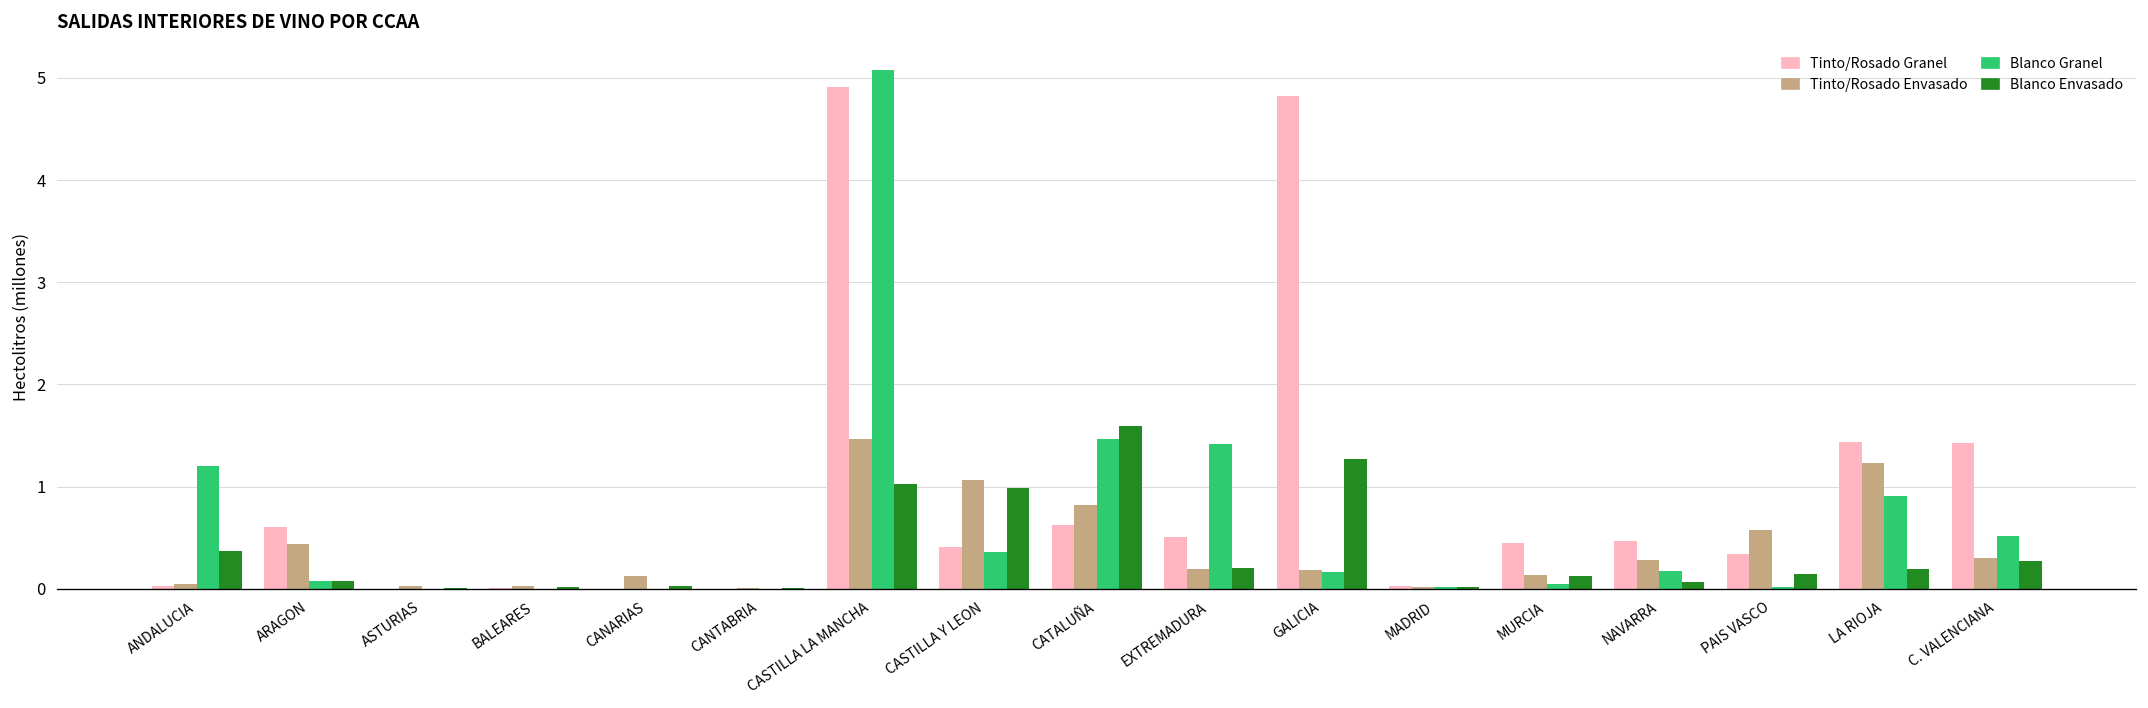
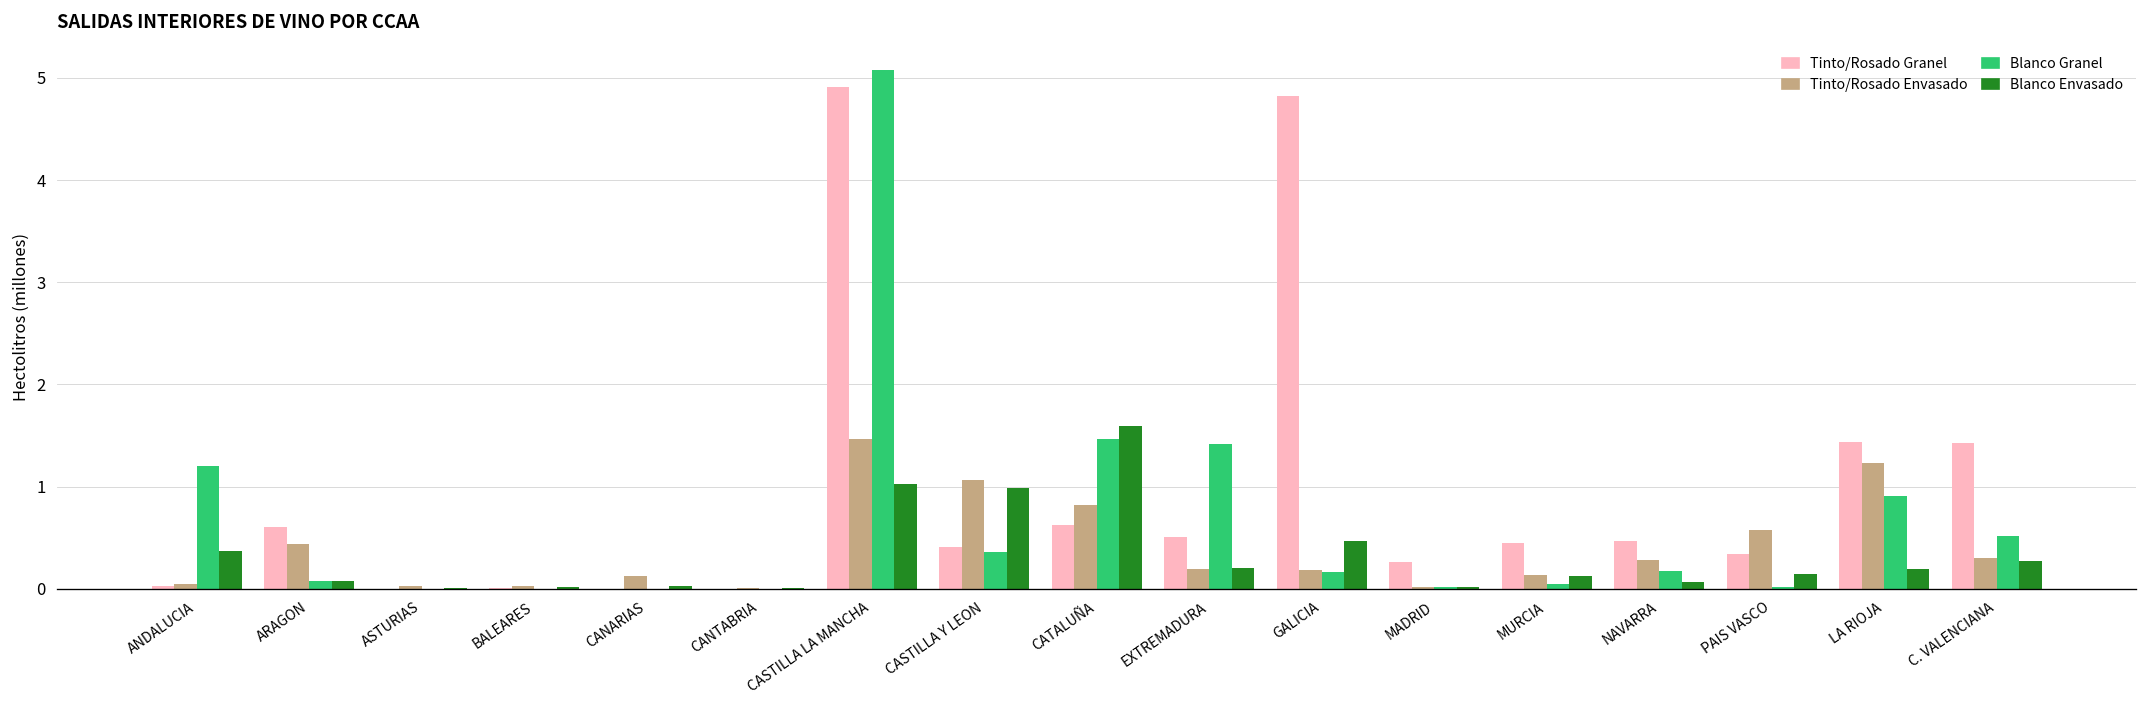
  {
    "Tinto/Rosado Granel": {
      "ARAGON": 0.6,
      "CASTILLA LA MANCHA": 4.9,
      "CASTILLA Y LEON": 0.4,
      "CATALUÑA": 0.6,
      "EXTREMADURA": 0.5,
      "GALICIA": 4.8,
-     "MADRID": 0.0,
+     "MADRID": 0.3,
      "MURCIA": 0.5,
      "NAVARRA": 0.5,
      "PAIS VASCO": 0.3,
      "LA RIOJA": 1.4,
      "C. VALENCIANA": 1.4
    },
    "Tinto/Rosado Envasado": {
      "ANDALUCIA": 0.1,
      "ARAGON": 0.4,
      "BALEARES": 0.0,
      "CANARIAS": 0.1,
      "CASTILLA LA MANCHA": 1.5,
      "CASTILLA Y LEON": 1.1,
      "CATALUÑA": 0.8,
      "EXTREMADURA": 0.2,
      "GALICIA": 0.2,
      "MURCIA": 0.1,
      "NAVARRA": 0.3,
      "PAIS VASCO": 0.6,
      "LA RIOJA": 1.2,
      "C. VALENCIANA": 0.3
    },
    "Blanco Granel": {
      "ANDALUCIA": 1.2,
      "ARAGON": 0.1,
      "CASTILLA LA MANCHA": 5.1,
      "CASTILLA Y LEON": 0.4,
      "CATALUÑA": 1.5,
      "EXTREMADURA": 1.4,
      "GALICIA": 0.2,
      "MURCIA": 0.0,
      "NAVARRA": 0.2,
      "LA RIOJA": 0.9,
      "C. VALENCIANA": 0.5
    },
    "Blanco Envasado": {
      "ANDALUCIA": 0.4,
      "ARAGON": 0.1,
      "CASTILLA LA MANCHA": 1.0,
      "CASTILLA Y LEON": 1.0,
      "CATALUÑA": 1.6,
      "EXTREMADURA": 0.2,
-     "GALICIA": 1.3,
+     "GALICIA": 0.5,
      "MURCIA": 0.1,
      "NAVARRA": 0.1,
      "PAIS VASCO": 0.1,
      "LA RIOJA": 0.2,
      "C. VALENCIANA": 0.3
    }
  }
